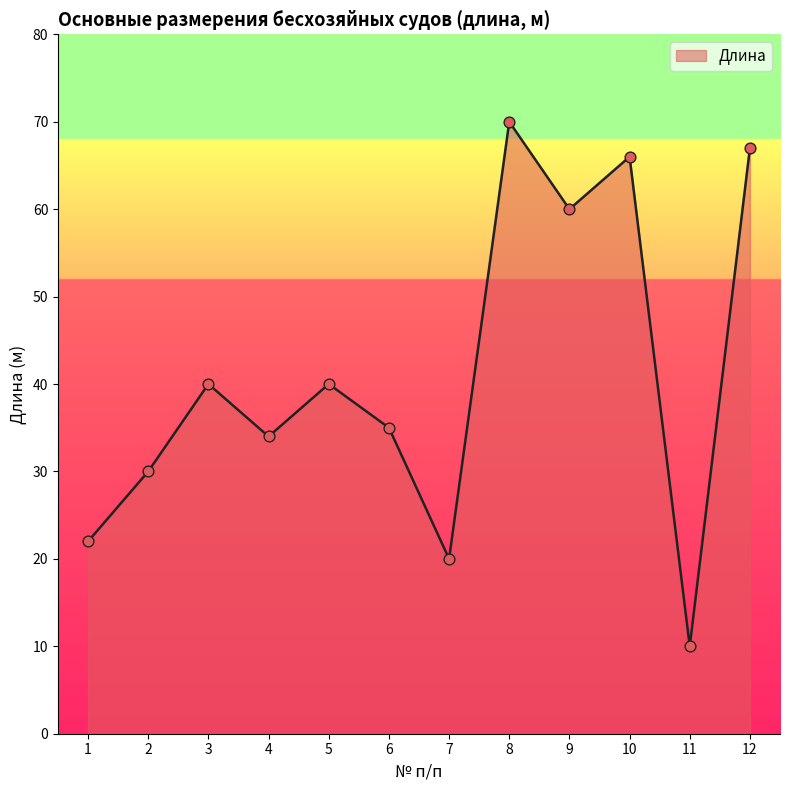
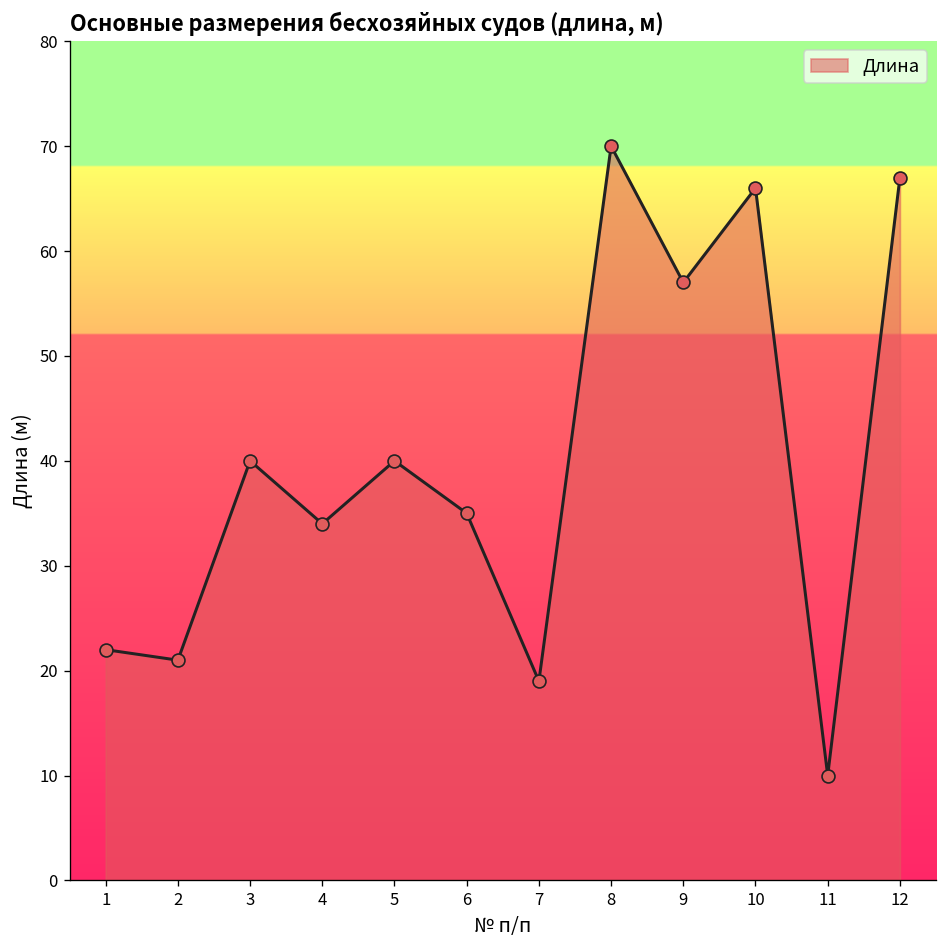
  {
    "1": 22,
-   "2": 30,
+   "2": 21,
    "3": 40,
    "4": 34,
    "5": 40,
    "6": 35,
-   "7": 20,
+   "7": 19,
    "8": 70,
-   "9": 60,
+   "9": 57,
    "10": 66,
    "11": 10,
    "12": 67
  }
